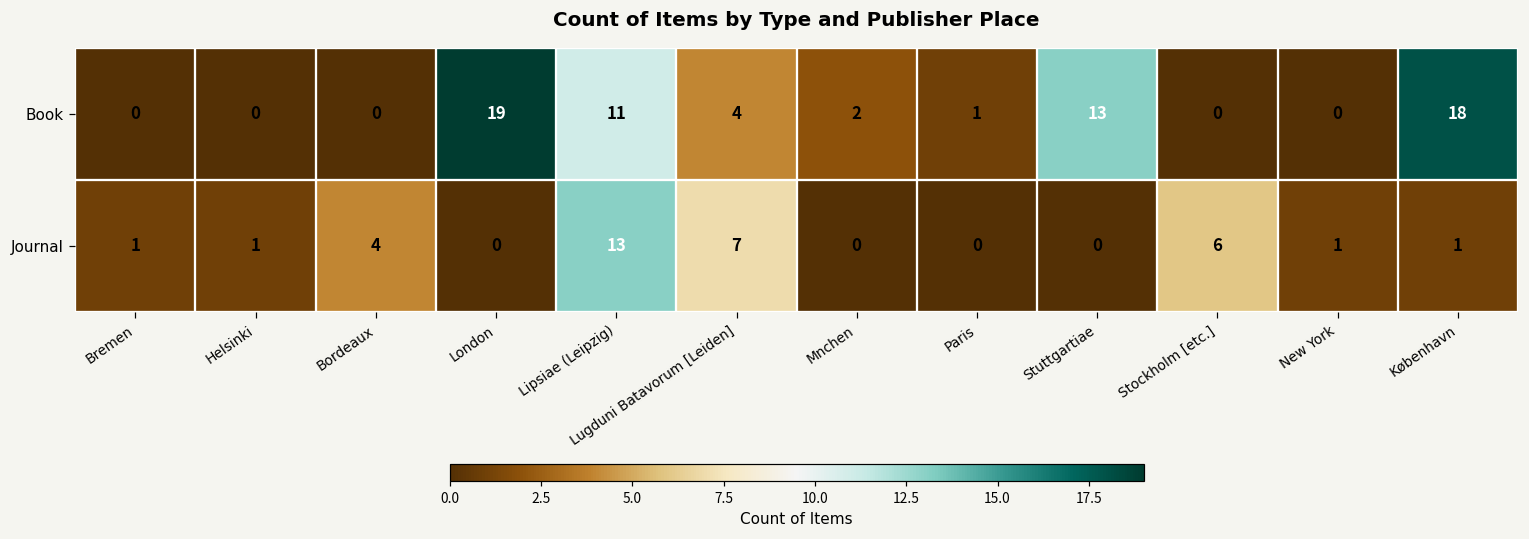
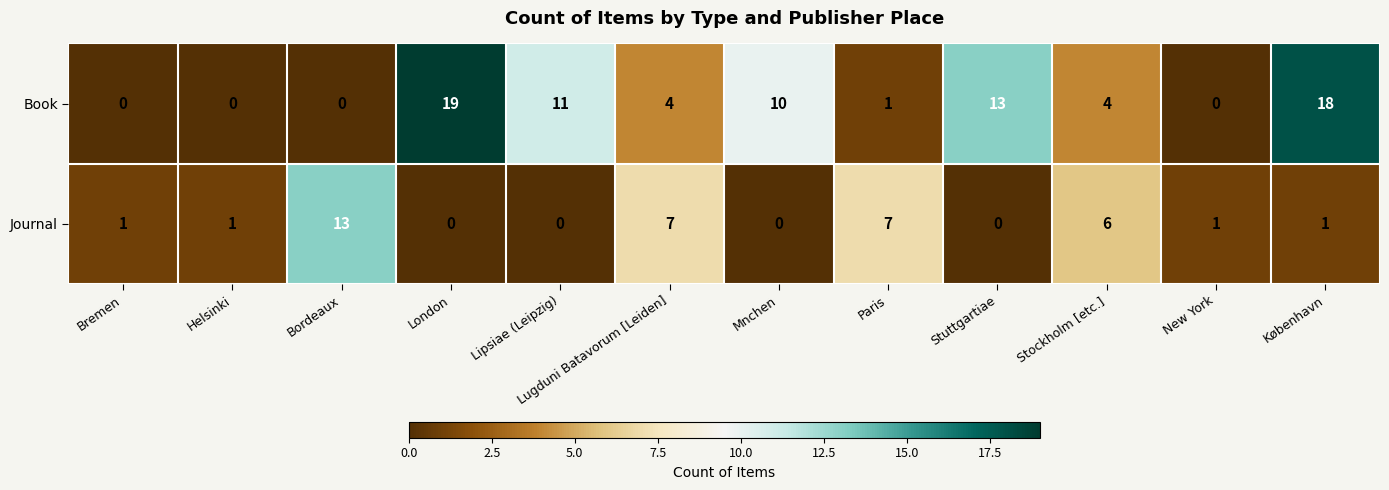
  {
    "Book": {
      "Bremen": 0,
      "Helsinki": 0,
      "Bordeaux": 0,
      "London": 19,
      "Lipsiae (Leipzig)": 11,
      "Lugduni Batavorum [Leiden]": 4,
-     "Mnchen": 2,
+     "Mnchen": 10,
      "Paris": 1,
      "Stuttgartiae": 13,
-     "Stockholm [etc.]": 0,
+     "Stockholm [etc.]": 4,
      "New York": 0,
      "København": 18
    },
    "Journal": {
      "Bremen": 1,
      "Helsinki": 1,
-     "Bordeaux": 4,
+     "Bordeaux": 13,
      "London": 0,
-     "Lipsiae (Leipzig)": 13,
+     "Lipsiae (Leipzig)": 0,
      "Lugduni Batavorum [Leiden]": 7,
      "Mnchen": 0,
-     "Paris": 0,
+     "Paris": 7,
      "Stuttgartiae": 0,
      "Stockholm [etc.]": 6,
      "New York": 1,
      "København": 1
    }
  }
